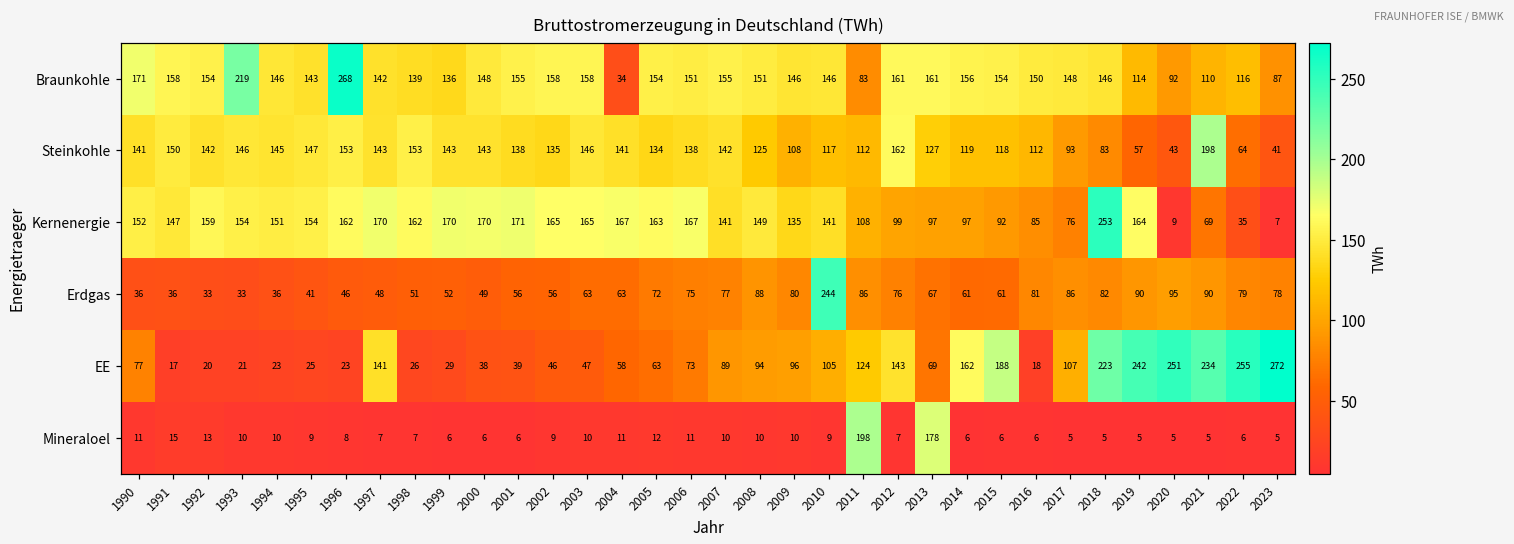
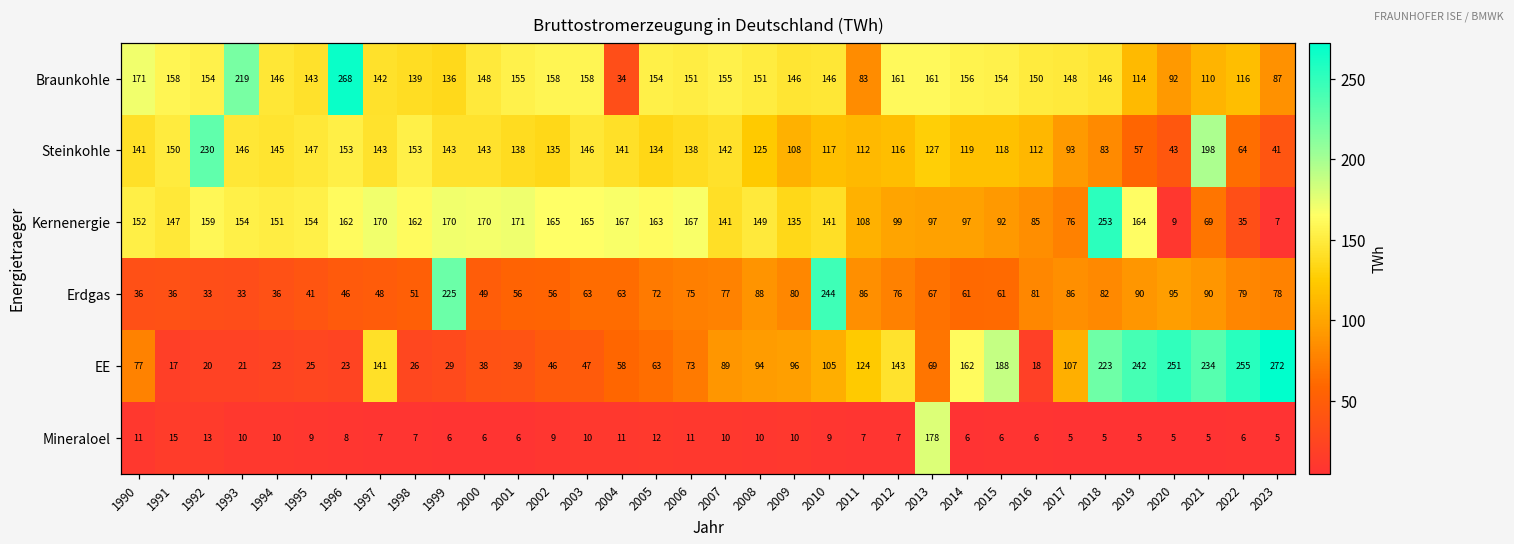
  {
    "Steinkohle": {
      "1990": 141,
      "1991": 150,
-     "1992": 142,
+     "1992": 230,
      "1993": 146,
      "1994": 145,
      "1995": 147,
      "1996": 153,
      "1997": 143,
      "1998": 153,
      "1999": 143,
      "2000": 143,
      "2001": 138,
      "2002": 135,
      "2003": 146,
      "2004": 141,
      "2005": 134,
      "2006": 138,
      "2007": 142,
      "2008": 125,
      "2009": 108,
      "2010": 117,
      "2011": 112,
-     "2012": 162,
+     "2012": 116,
      "2013": 127,
      "2014": 119,
      "2015": 118,
      "2016": 112,
      "2017": 93,
      "2018": 83,
      "2019": 57,
      "2020": 43,
      "2021": 198,
      "2022": 64,
      "2023": 41
    },
    "Erdgas": {
      "1990": 36,
      "1991": 36,
      "1992": 33,
      "1993": 33,
      "1994": 36,
      "1995": 41,
      "1996": 46,
      "1997": 48,
      "1998": 51,
-     "1999": 52,
+     "1999": 225,
      "2000": 49,
      "2001": 56,
      "2002": 56,
      "2003": 63,
      "2004": 63,
      "2005": 72,
      "2006": 75,
      "2007": 77,
      "2008": 88,
      "2009": 80,
      "2010": 244,
      "2011": 86,
      "2012": 76,
      "2013": 67,
      "2014": 61,
      "2015": 61,
      "2016": 81,
      "2017": 86,
      "2018": 82,
      "2019": 90,
      "2020": 95,
      "2021": 90,
      "2022": 79,
      "2023": 78
    },
    "Mineraloel": {
      "1990": 11,
      "1991": 15,
      "1992": 13,
      "1993": 10,
      "1994": 10,
      "1995": 9,
      "1996": 8,
      "1997": 7,
      "1998": 7,
      "1999": 6,
      "2000": 6,
      "2001": 6,
      "2002": 9,
      "2003": 10,
      "2004": 11,
      "2005": 12,
      "2006": 11,
      "2007": 10,
      "2008": 10,
      "2009": 10,
      "2010": 9,
-     "2011": 198,
+     "2011": 7,
      "2012": 7,
      "2013": 178,
      "2014": 6,
      "2015": 6,
      "2016": 6,
      "2017": 5,
      "2018": 5,
      "2019": 5,
      "2020": 5,
      "2021": 5,
      "2022": 6,
      "2023": 5
    }
  }
